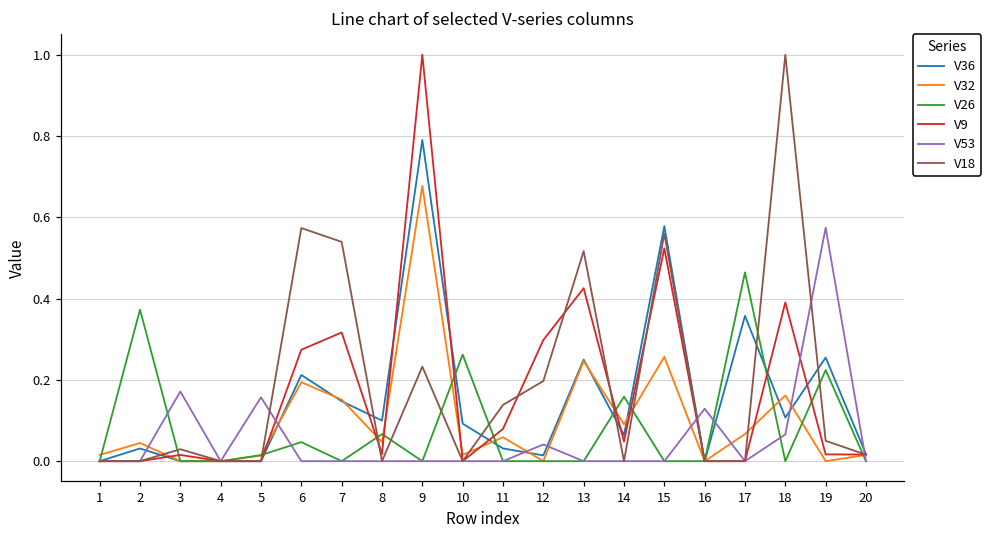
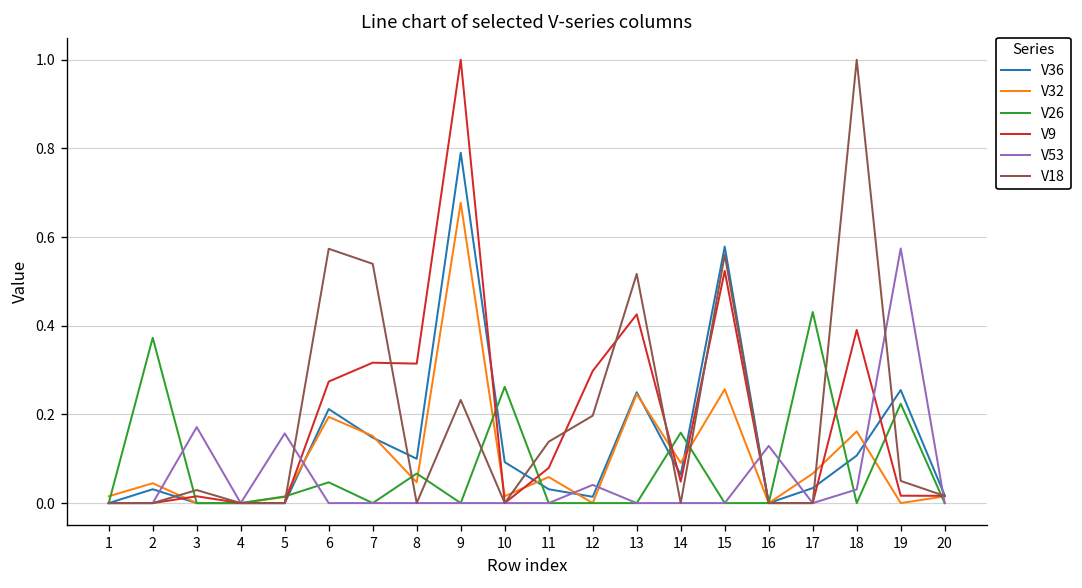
  {
    "V36": {
      "2": 0.03,
      "6": 0.21,
      "8": 0.10,
      "9": 0.79,
      "10": 0.09,
      "11": 0.03,
      "12": 0.01,
      "14": 0.06,
      "15": 0.58,
-     "17": 0.36,
+     "17": 0.03,
      "18": 0.11,
      "19": 0.25
    },
    "V32": {
      "1": 0.02,
      "2": 0.04,
      "6": 0.19,
      "8": 0.05,
      "9": 0.68,
      "10": 0.02,
      "11": 0.06,
      "14": 0.09,
      "15": 0.26,
      "17": 0.07,
      "18": 0.16,
      "19": 0.00
    },
    "V26": {
      "2": 0.37,
      "6": 0.05,
      "8": 0.07,
      "10": 0.26,
      "14": 0.16,
-     "17": 0.46,
+     "17": 0.43,
      "18": 0.00,
      "19": 0.22
    },
    "V9": {
      "3": 0.02,
      "6": 0.27,
      "7": 0.32,
-     "8": 0.02,
+     "8": 0.31,
      "9": 1.00,
      "11": 0.08,
      "12": 0.30,
      "13": 0.43,
      "14": 0.05,
      "15": 0.52,
      "18": 0.39,
      "19": 0.02
    },
    "V53": {
      "3": 0.17,
      "5": 0.16,
      "6": 0.00,
      "12": 0.04,
      "16": 0.13,
-     "18": 0.07,
+     "18": 0.03,
      "19": 0.57
    },
    "V18": {
      "3": 0.03,
      "6": 0.57,
      "7": 0.54,
      "9": 0.23,
      "11": 0.14,
      "12": 0.20,
      "13": 0.52,
      "15": 0.56,
      "18": 1.00,
      "19": 0.05
    }
  }
